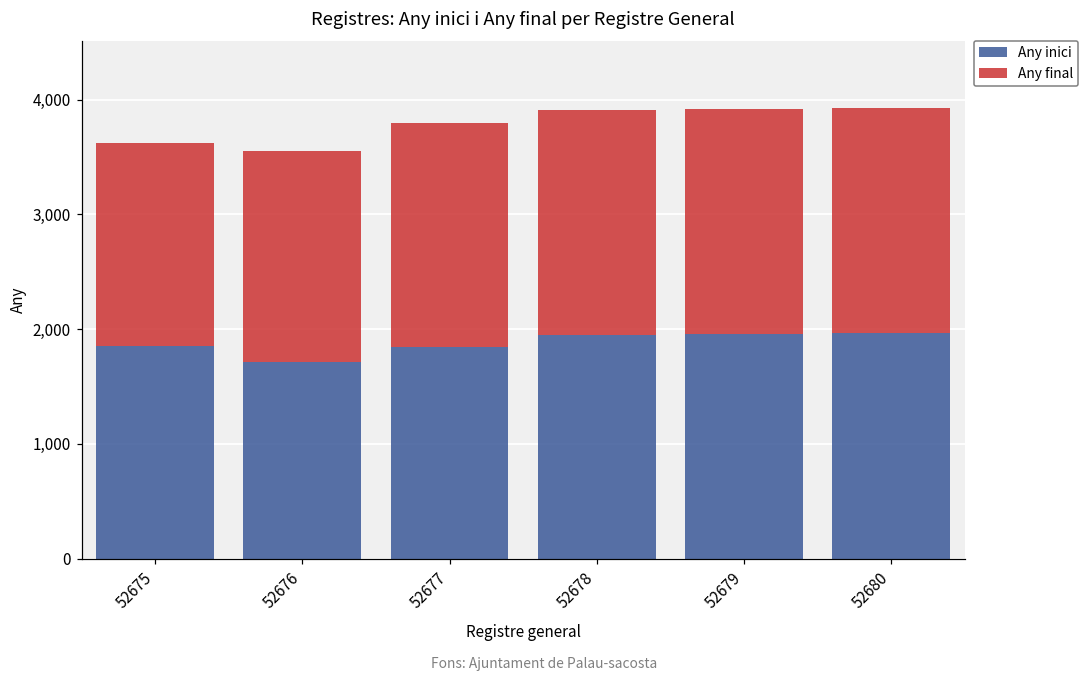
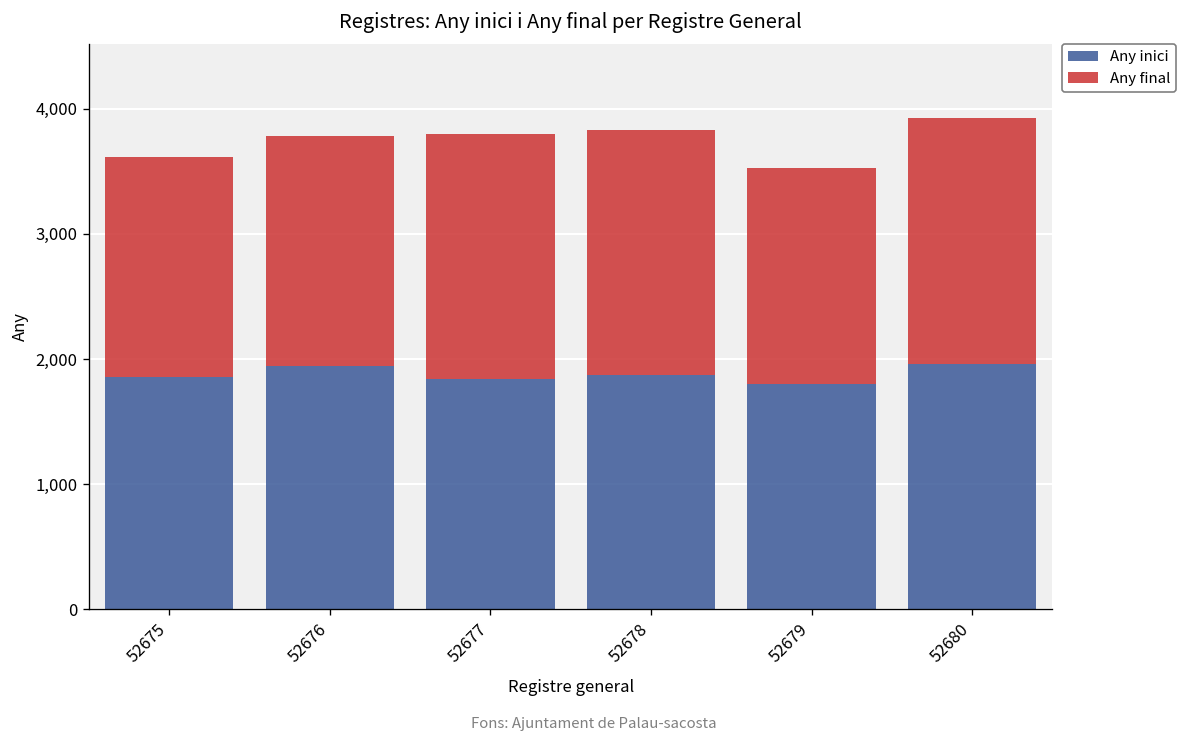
  {
    "Any inici": {
      "52675": "1,860",
-     "52676": "1,720",
+     "52676": "1,940",
      "52677": "1,840",
-     "52678": "1,950",
-     "52679": "1,960",
+     "52678": "1,870",
+     "52679": "1,800",
      "52680": "1,960"
    },
    "Any final": {
      "52675": "1,760",
      "52676": "1,840",
      "52677": "1,950",
      "52678": "1,960",
-     "52679": "1,960",
+     "52679": "1,720",
      "52680": "1,960"
    }
  }
